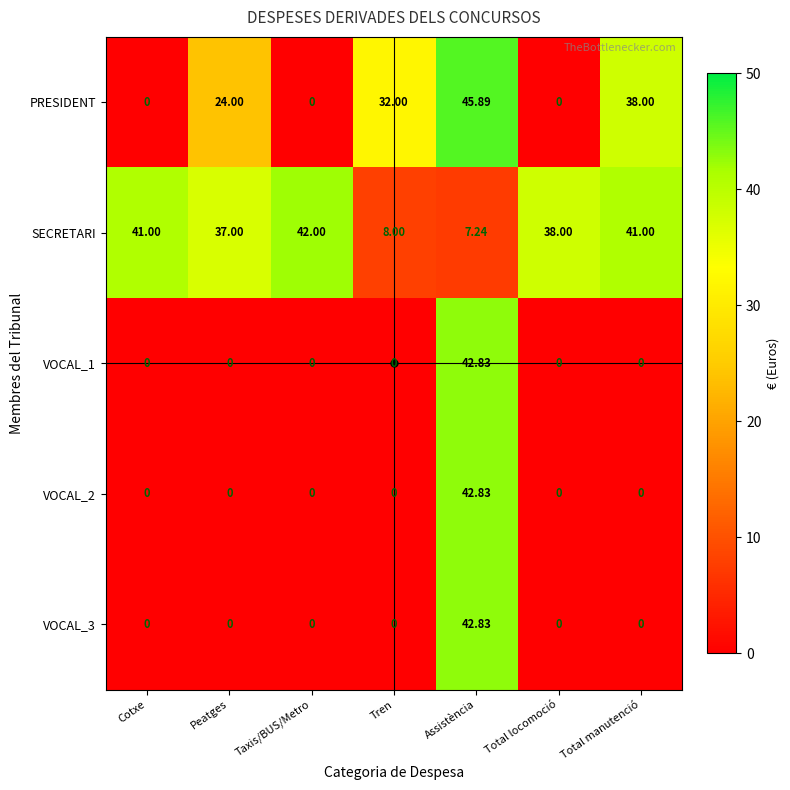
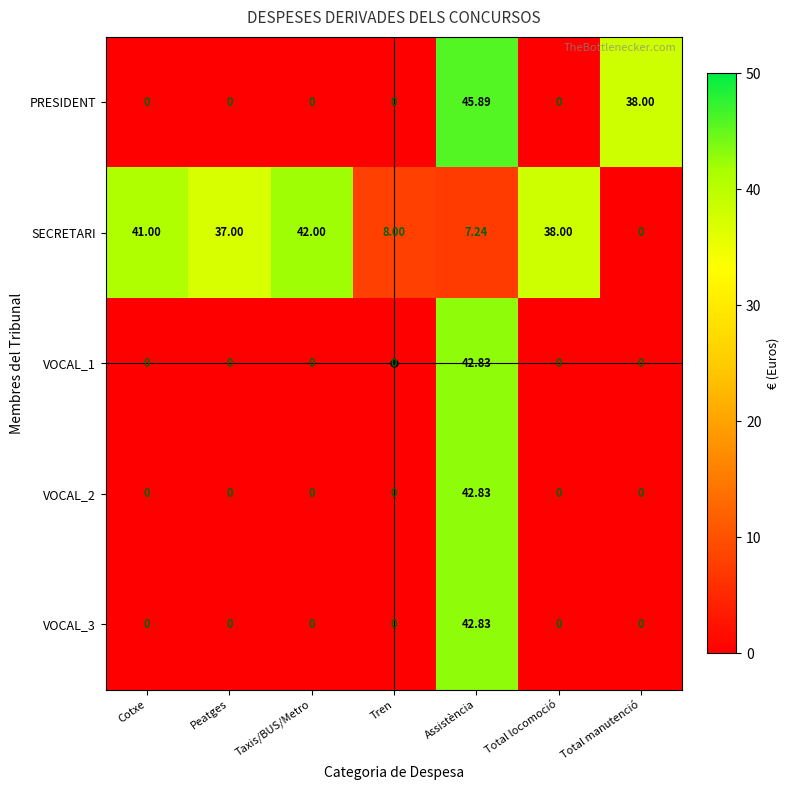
  {
    "PRESIDENT": {
      "Cotxe": 0,
-     "Peatges": 24.00,
+     "Peatges": 0,
      "Taxis/BUS/Metro": 0,
-     "Tren": 32.00,
+     "Tren": 0,
      "Assistència": 45.89,
      "Total locomoció": 0
    },
    "SECRETARI": {
      "Cotxe": 41.00,
      "Peatges": 37.00,
      "Taxis/BUS/Metro": 42.00,
      "Tren": 8.00,
      "Assistència": 7.24,
      "Total locomoció": 38.00,
-     "Total manutenció": 41.00
+     "Total manutenció": 0
    },
    "VOCAL_1": {
      "Cotxe": 0,
      "Peatges": 0,
      "Taxis/BUS/Metro": 0,
      "Assistència": 42.83,
      "Total locomoció": 0,
      "Total manutenció": 0
    },
    "VOCAL_2": {
      "Cotxe": 0,
      "Peatges": 0,
      "Taxis/BUS/Metro": 0,
      "Tren": 0,
      "Assistència": 42.83,
      "Total locomoció": 0,
      "Total manutenció": 0
    },
    "VOCAL_3": {
      "Cotxe": 0,
      "Peatges": 0,
      "Taxis/BUS/Metro": 0,
      "Tren": 0,
      "Assistència": 42.83,
      "Total locomoció": 0,
      "Total manutenció": 0
    }
  }
